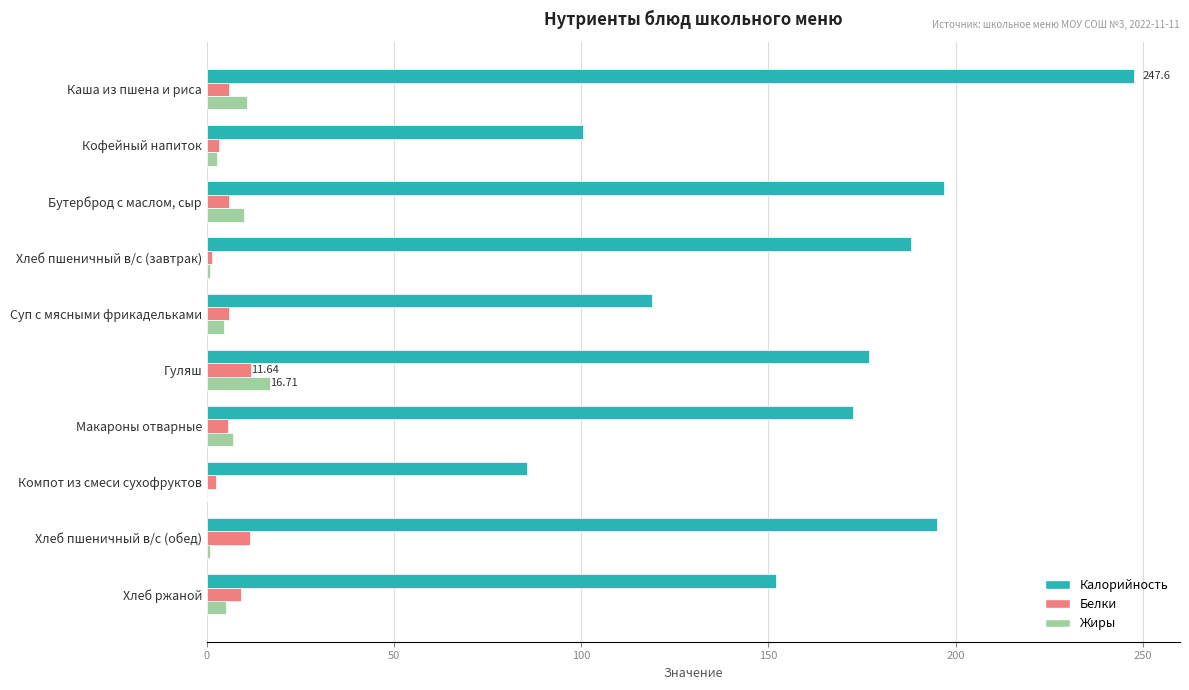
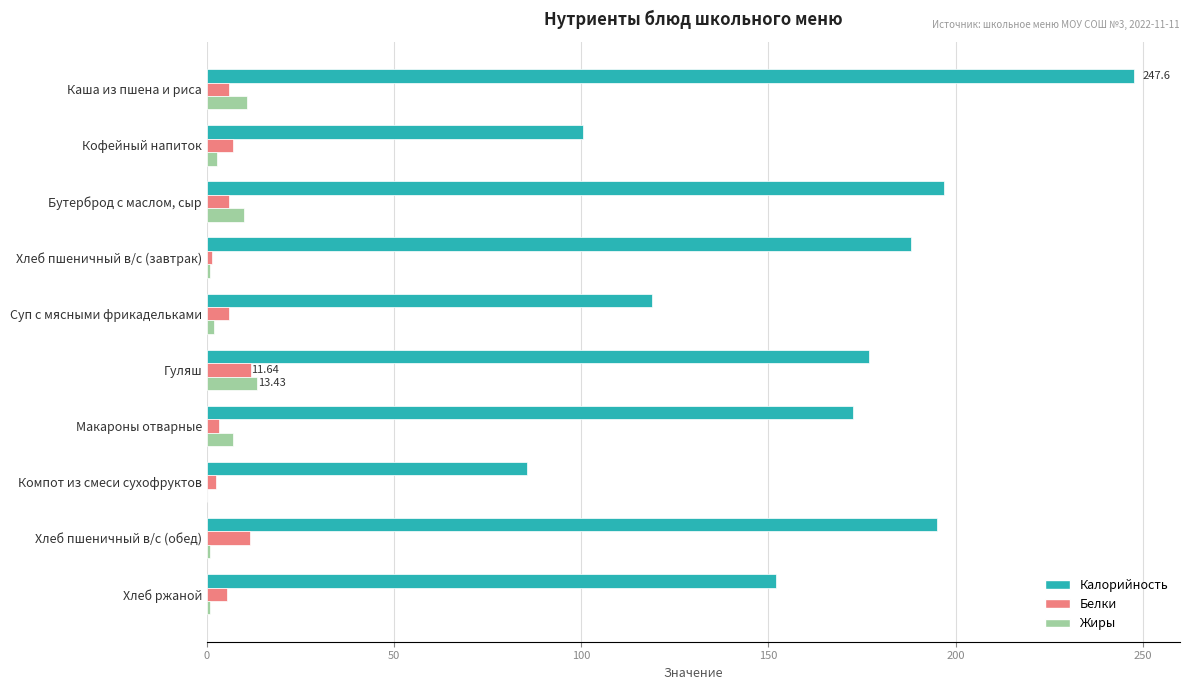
  {
    "Калорийность": {
      "Каша из пшена и риса": 247.6
    },
    "Белки": {
      "Каша из пшена и риса": 6,
-     "Кофейный напиток": 3,
+     "Кофейный напиток": 7,
      "Бутерброд с маслом, сыр": 6,
      "Хлеб пшеничный в/с (завтрак)": 1,
      "Суп с мясными фрикадельками": 6,
-     "Макароны отварные": 6,
+     "Макароны отварные": 3,
      "Компот из смеси сухофруктов": 3,
      "Хлеб пшеничный в/с (обед)": 11,
-     "Хлеб ржаной": 9
+     "Хлеб ржаной": 5
    },
    "Жиры": {
-     "Суп с мясными фрикадельками": 5,
-     "Гуляш": 16.71,
-     "Хлеб ржаной": 5
+     "Суп с мясными фрикадельками": 2,
+     "Гуляш": 13.43,
+     "Хлеб ржаной": 1
    }
  }
